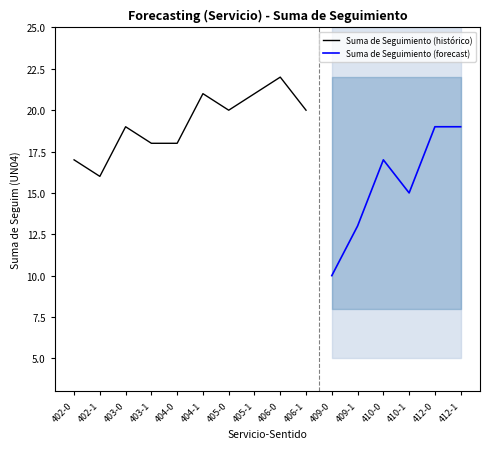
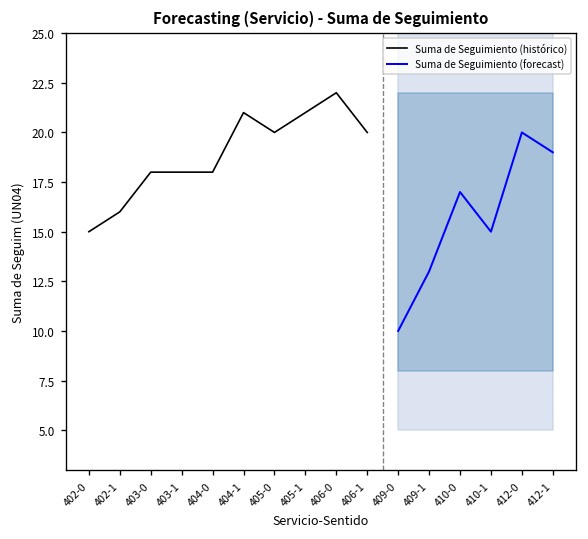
  {
    "Suma de Seguimiento (histórico)": {
-     "402-0": 17,
+     "402-0": 15,
      "402-1": 16,
-     "403-0": 19,
+     "403-0": 18,
      "403-1": 18,
      "404-0": 18,
      "404-1": 21,
      "405-0": 20,
      "405-1": 21,
      "406-0": 22,
      "406-1": 20
    },
    "Suma de Seguimiento (forecast)": {
      "409-0": 10,
      "409-1": 13,
      "410-0": 17,
      "410-1": 15,
-     "412-0": 19,
+     "412-0": 20,
      "412-1": 19
    }
  }
